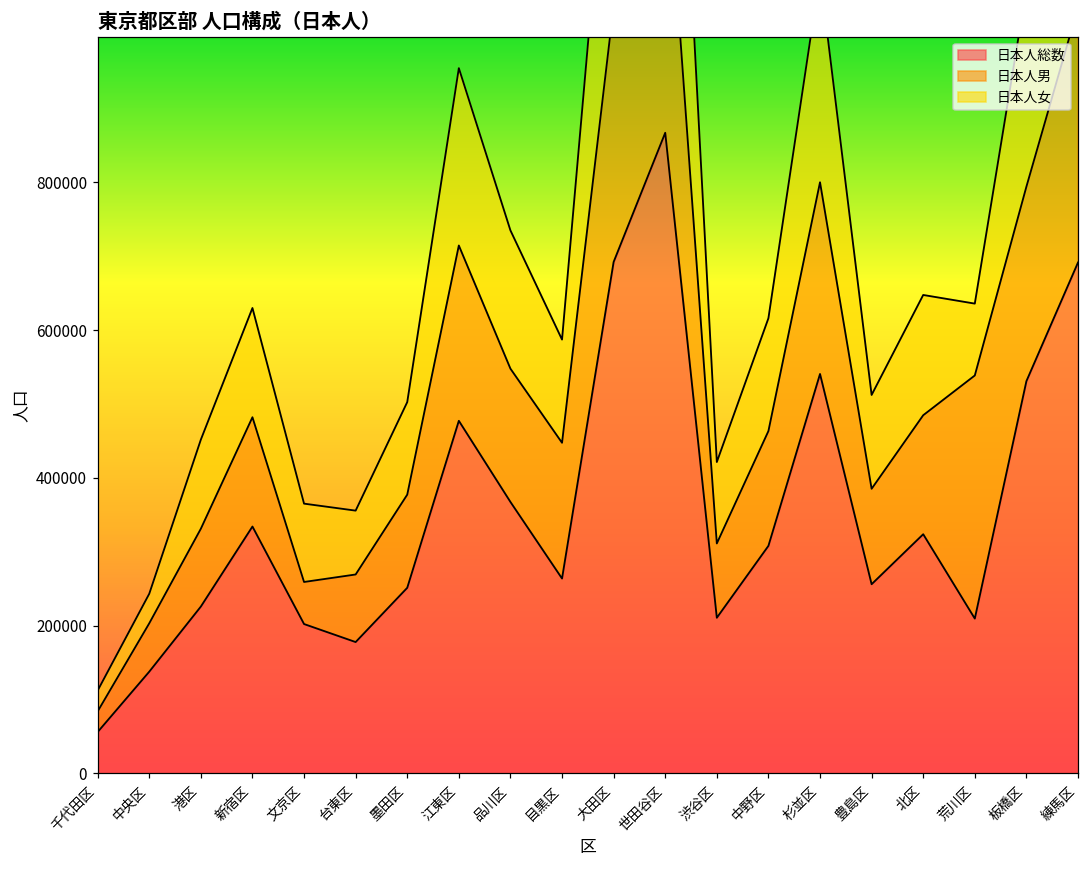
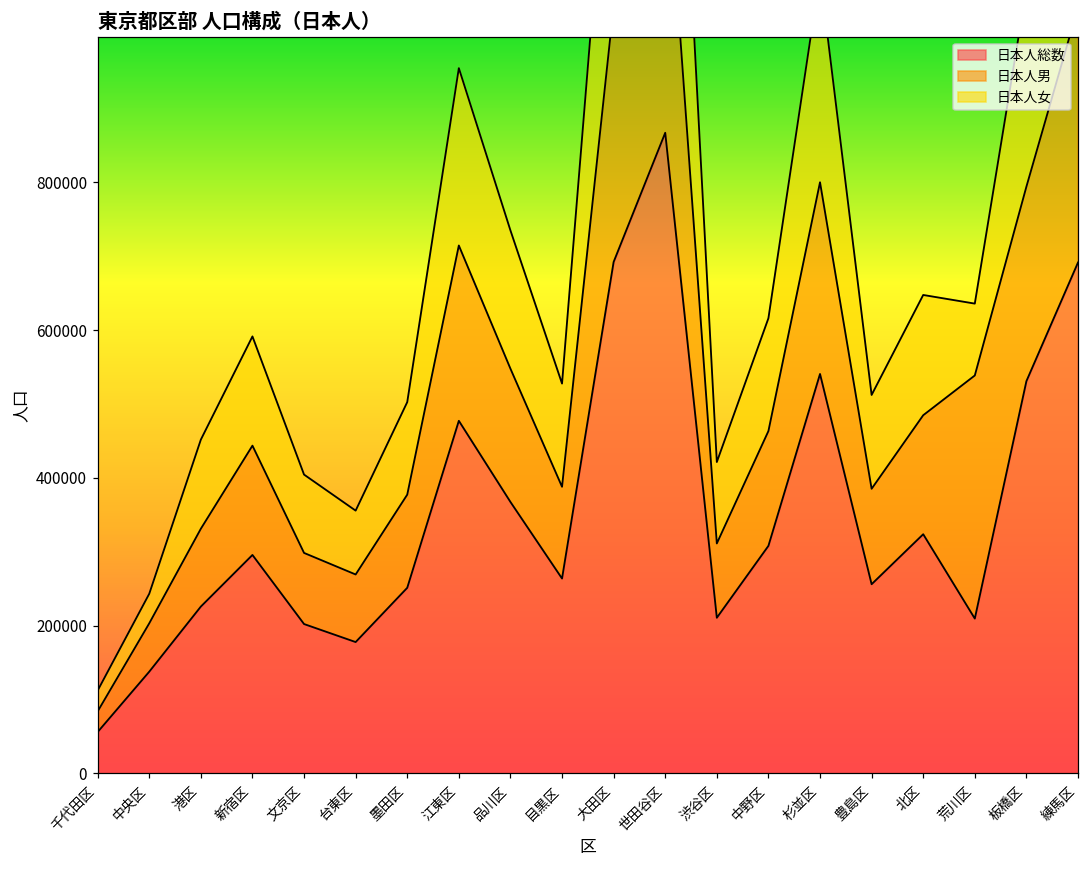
  {
    "日本人総数": {
      "千代田区": 60000,
      "中央区": 140000,
      "港区": 230000,
-     "新宿区": 330000,
+     "新宿区": 300000,
      "文京区": 200000,
      "台東区": 180000,
      "墨田区": 250000,
      "江東区": 480000,
      "品川区": 370000,
      "目黒区": 260000,
      "大田区": 690000,
      "世田谷区": 870000,
      "渋谷区": 210000,
      "中野区": 310000,
      "杉並区": 540000,
      "豊島区": 260000,
      "北区": 320000,
      "荒川区": 210000,
      "板橋区": 530000,
      "練馬区": 690000
    },
    "日本人男": {
      "千代田区": 30000,
      "中央区": 70000,
      "港区": 110000,
      "新宿区": 150000,
-     "文京区": 60000,
+     "文京区": 100000,
      "台東区": 90000,
      "墨田区": 130000,
      "江東区": 240000,
      "品川区": 180000,
-     "目黒区": 180000,
+     "目黒区": 120000,
      "渋谷区": 100000,
      "中野区": 160000,
      "杉並区": 260000,
      "豊島区": 130000,
      "北区": 160000,
      "荒川区": 330000,
      "板橋区": 260000
    },
    "日本人女": {
      "千代田区": 30000,
      "中央区": 40000,
      "港区": 120000,
      "新宿区": 150000,
      "文京区": 110000,
      "台東区": 90000,
      "墨田区": 130000,
      "江東区": 240000,
      "品川区": 190000,
      "目黒区": 140000,
      "渋谷区": 110000,
      "中野区": 150000,
      "豊島区": 130000,
      "北区": 160000,
      "荒川区": 100000
    }
  }
